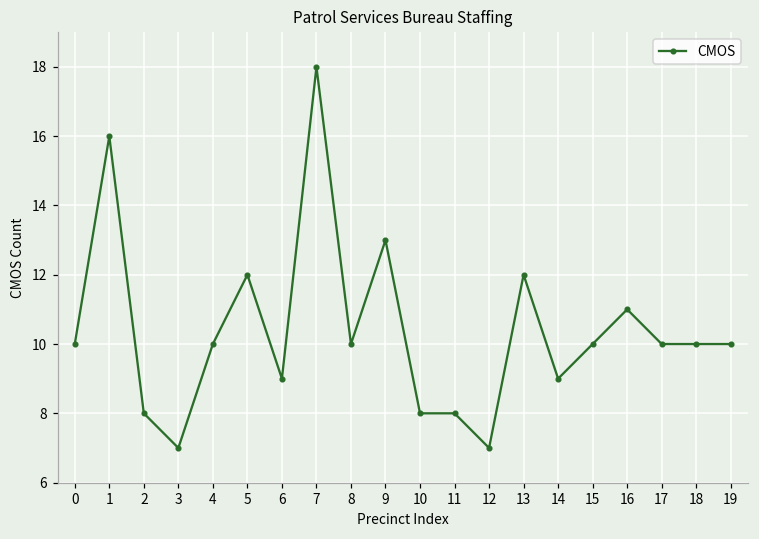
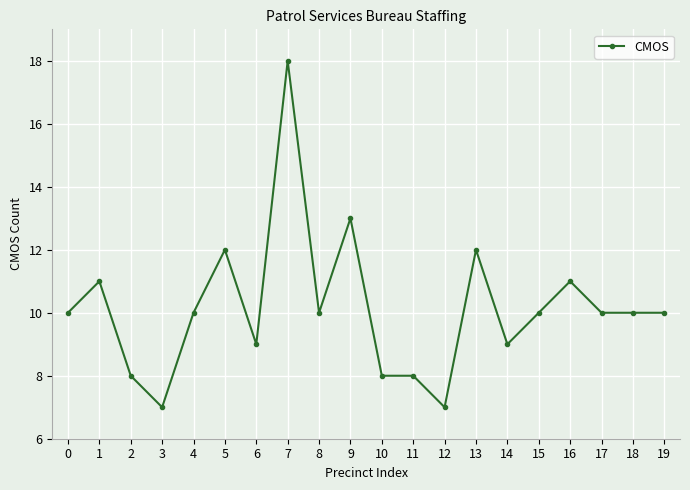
  {
    "0": 10,
-   "1": 16,
+   "1": 11,
    "2": 8,
    "3": 7,
    "4": 10,
    "5": 12,
    "6": 9,
    "7": 18,
    "8": 10,
    "9": 13,
    "10": 8,
    "11": 8,
    "12": 7,
    "13": 12,
    "14": 9,
    "15": 10,
    "16": 11,
    "17": 10,
    "18": 10,
    "19": 10
  }
